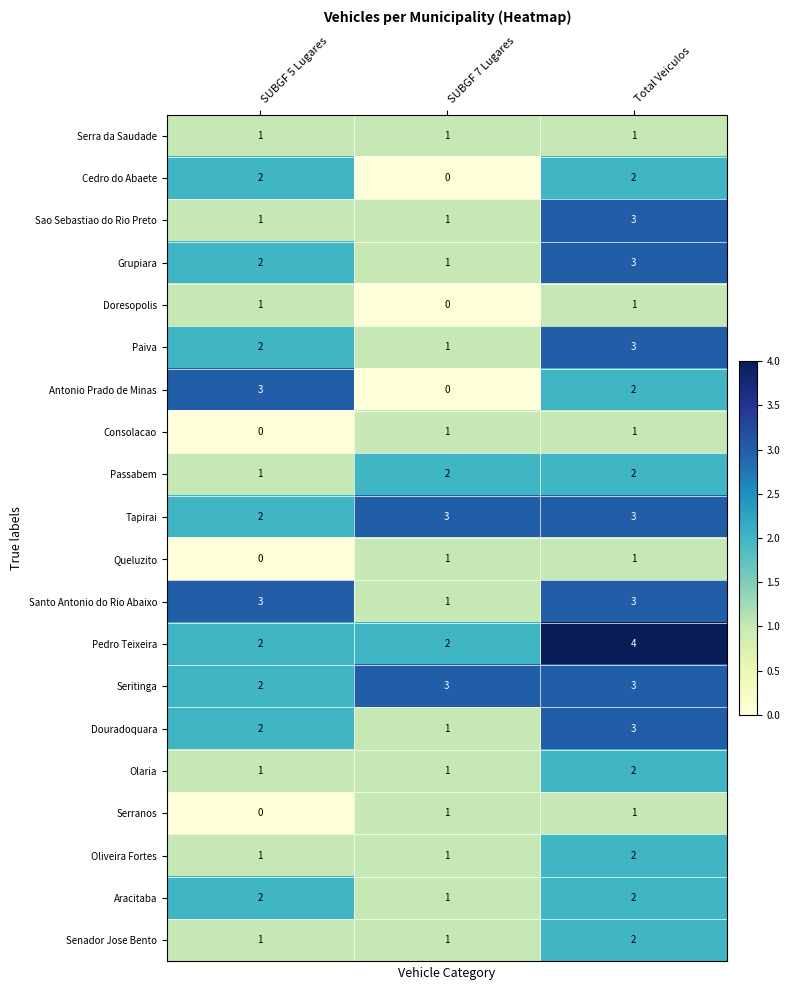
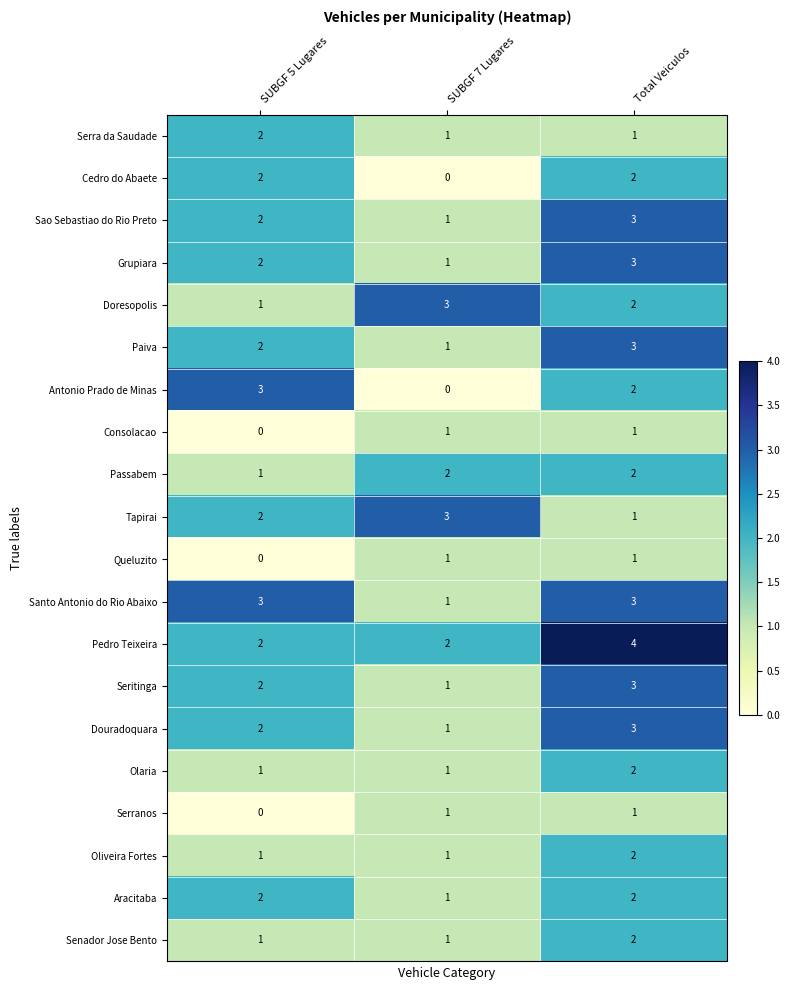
  {
    "Serra da Saudade": {
-     "SUBGF 5 Lugares": 1,
+     "SUBGF 5 Lugares": 2,
      "SUBGF 7 Lugares": 1,
      "Total Veiculos": 1
    },
    "Cedro do Abaete": {
      "SUBGF 5 Lugares": 2,
      "SUBGF 7 Lugares": 0,
      "Total Veiculos": 2
    },
    "Sao Sebastiao do Rio Preto": {
-     "SUBGF 5 Lugares": 1,
+     "SUBGF 5 Lugares": 2,
      "SUBGF 7 Lugares": 1,
      "Total Veiculos": 3
    },
    "Grupiara": {
      "SUBGF 5 Lugares": 2,
      "SUBGF 7 Lugares": 1,
      "Total Veiculos": 3
    },
    "Doresopolis": {
      "SUBGF 5 Lugares": 1,
-     "SUBGF 7 Lugares": 0,
-     "Total Veiculos": 1
+     "SUBGF 7 Lugares": 3,
+     "Total Veiculos": 2
    },
    "Paiva": {
      "SUBGF 5 Lugares": 2,
      "SUBGF 7 Lugares": 1,
      "Total Veiculos": 3
    },
    "Antonio Prado de Minas": {
      "SUBGF 5 Lugares": 3,
      "SUBGF 7 Lugares": 0,
      "Total Veiculos": 2
    },
    "Consolacao": {
      "SUBGF 5 Lugares": 0,
      "SUBGF 7 Lugares": 1,
      "Total Veiculos": 1
    },
    "Passabem": {
      "SUBGF 5 Lugares": 1,
      "SUBGF 7 Lugares": 2,
      "Total Veiculos": 2
    },
    "Tapirai": {
      "SUBGF 5 Lugares": 2,
      "SUBGF 7 Lugares": 3,
-     "Total Veiculos": 3
+     "Total Veiculos": 1
    },
    "Queluzito": {
      "SUBGF 5 Lugares": 0,
      "SUBGF 7 Lugares": 1,
      "Total Veiculos": 1
    },
    "Santo Antonio do Rio Abaixo": {
      "SUBGF 5 Lugares": 3,
      "SUBGF 7 Lugares": 1,
      "Total Veiculos": 3
    },
    "Pedro Teixeira": {
      "SUBGF 5 Lugares": 2,
      "SUBGF 7 Lugares": 2,
      "Total Veiculos": 4
    },
    "Seritinga": {
      "SUBGF 5 Lugares": 2,
-     "SUBGF 7 Lugares": 3,
+     "SUBGF 7 Lugares": 1,
      "Total Veiculos": 3
    },
    "Douradoquara": {
      "SUBGF 5 Lugares": 2,
      "SUBGF 7 Lugares": 1,
      "Total Veiculos": 3
    },
    "Olaria": {
      "SUBGF 5 Lugares": 1,
      "SUBGF 7 Lugares": 1,
      "Total Veiculos": 2
    },
    "Serranos": {
      "SUBGF 5 Lugares": 0,
      "SUBGF 7 Lugares": 1,
      "Total Veiculos": 1
    },
    "Oliveira Fortes": {
      "SUBGF 5 Lugares": 1,
      "SUBGF 7 Lugares": 1,
      "Total Veiculos": 2
    },
    "Aracitaba": {
      "SUBGF 5 Lugares": 2,
      "SUBGF 7 Lugares": 1,
      "Total Veiculos": 2
    },
    "Senador Jose Bento": {
      "SUBGF 5 Lugares": 1,
      "SUBGF 7 Lugares": 1,
      "Total Veiculos": 2
    }
  }
